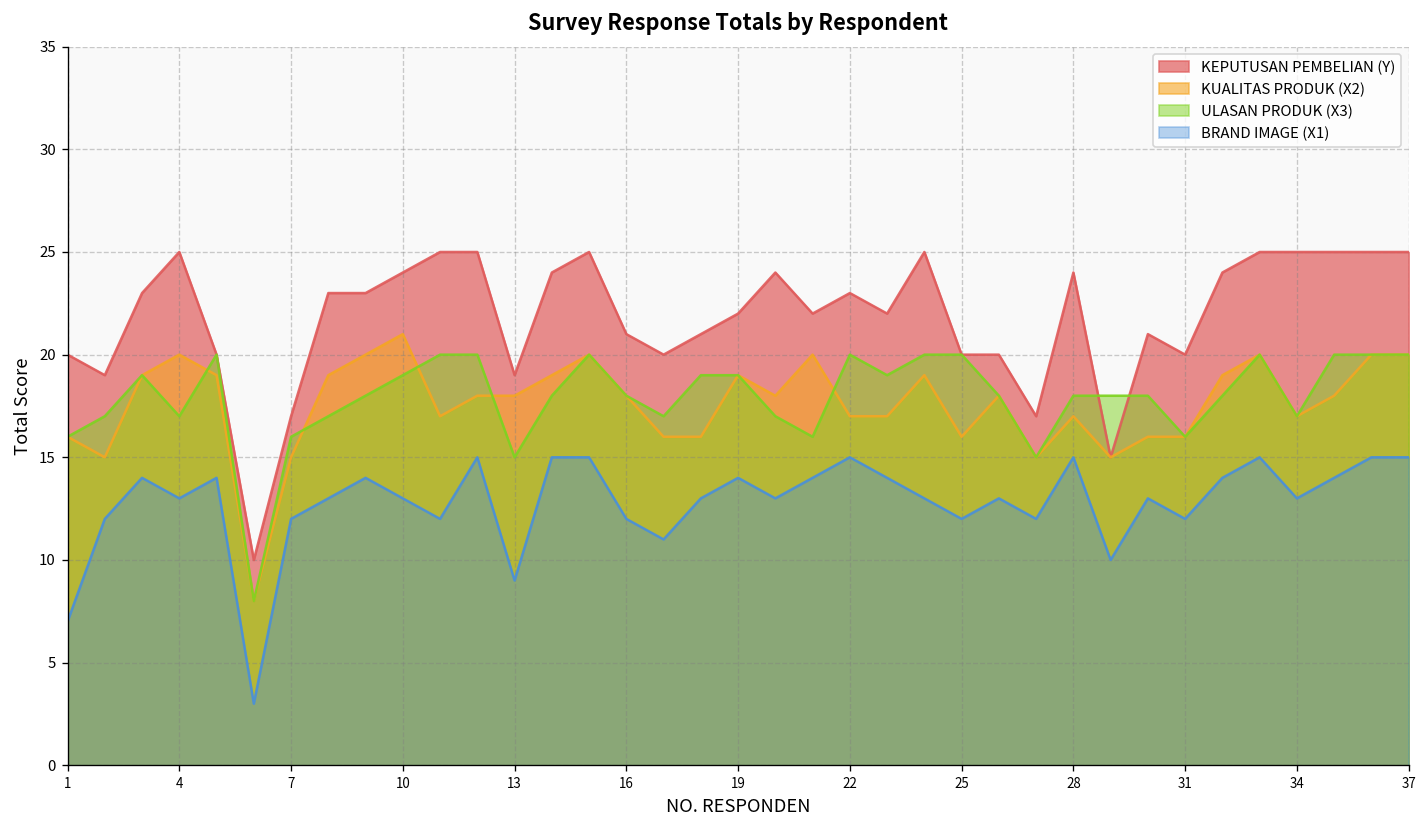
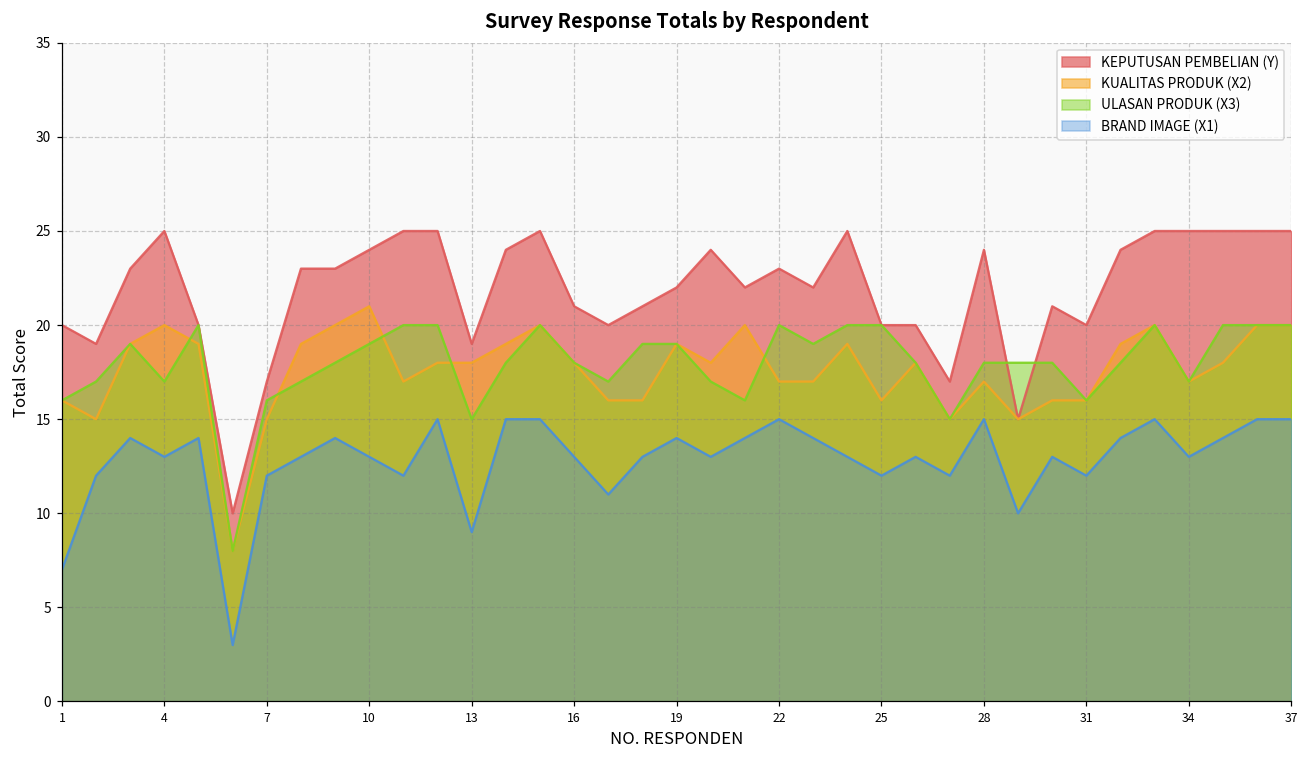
  {
    "KEPUTUSAN PEMBELIAN (Y)": {
      "1": 20,
      "4": 25,
      "7": 17,
      "10": 24,
      "13": 19,
      "16": 21,
      "19": 22,
      "22": 23,
      "28": 24,
      "31": 20,
      "34": 25,
      "37": 25
    },
    "KUALITAS PRODUK (X2)": {
      "4": 20,
      "7": 15,
      "10": 21,
      "13": 18,
      "22": 17,
      "25": 16,
      "28": 17
    },
    "ULASAN PRODUK (X3)": {
      "4": 17,
      "7": 16,
      "10": 19,
      "13": 15,
      "22": 20,
      "28": 18
    },
    "BRAND IMAGE (X1)": {
      "1": 7,
      "4": 13,
      "7": 12,
      "10": 13,
      "13": 9,
-     "16": 12,
+     "16": 13,
      "19": 14,
      "22": 15,
      "25": 12,
      "28": 15,
      "31": 12,
      "34": 13,
      "37": 15
    }
  }
